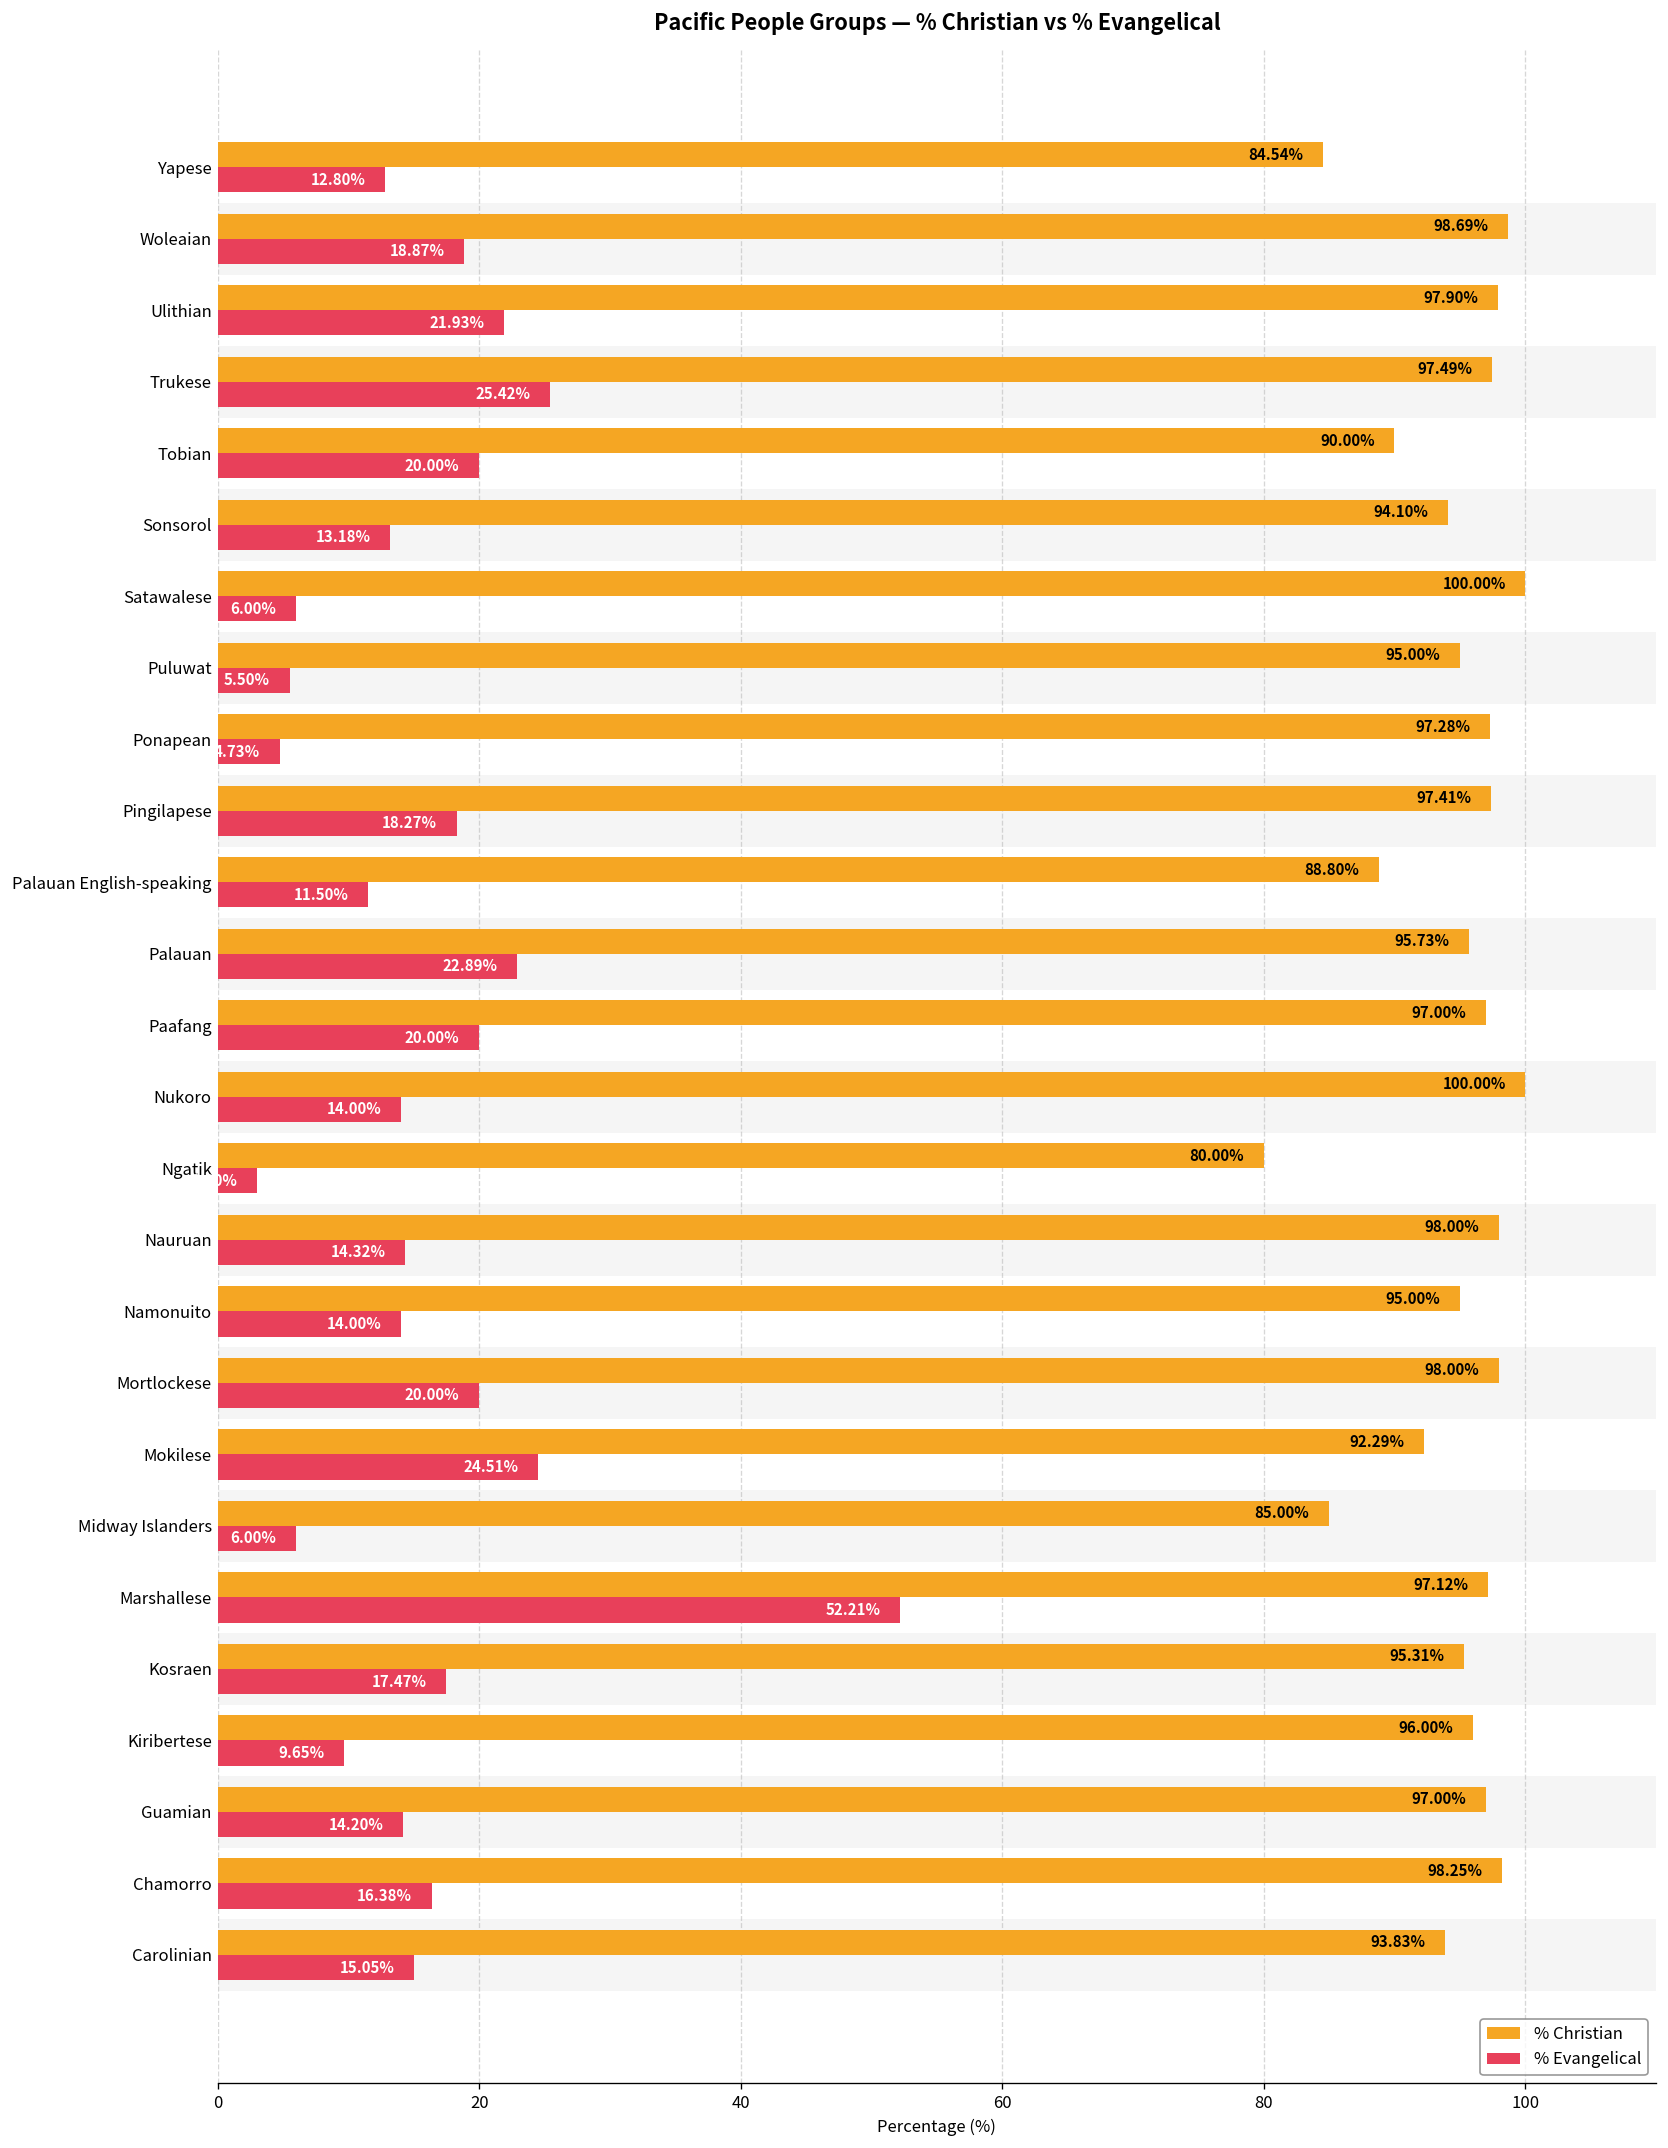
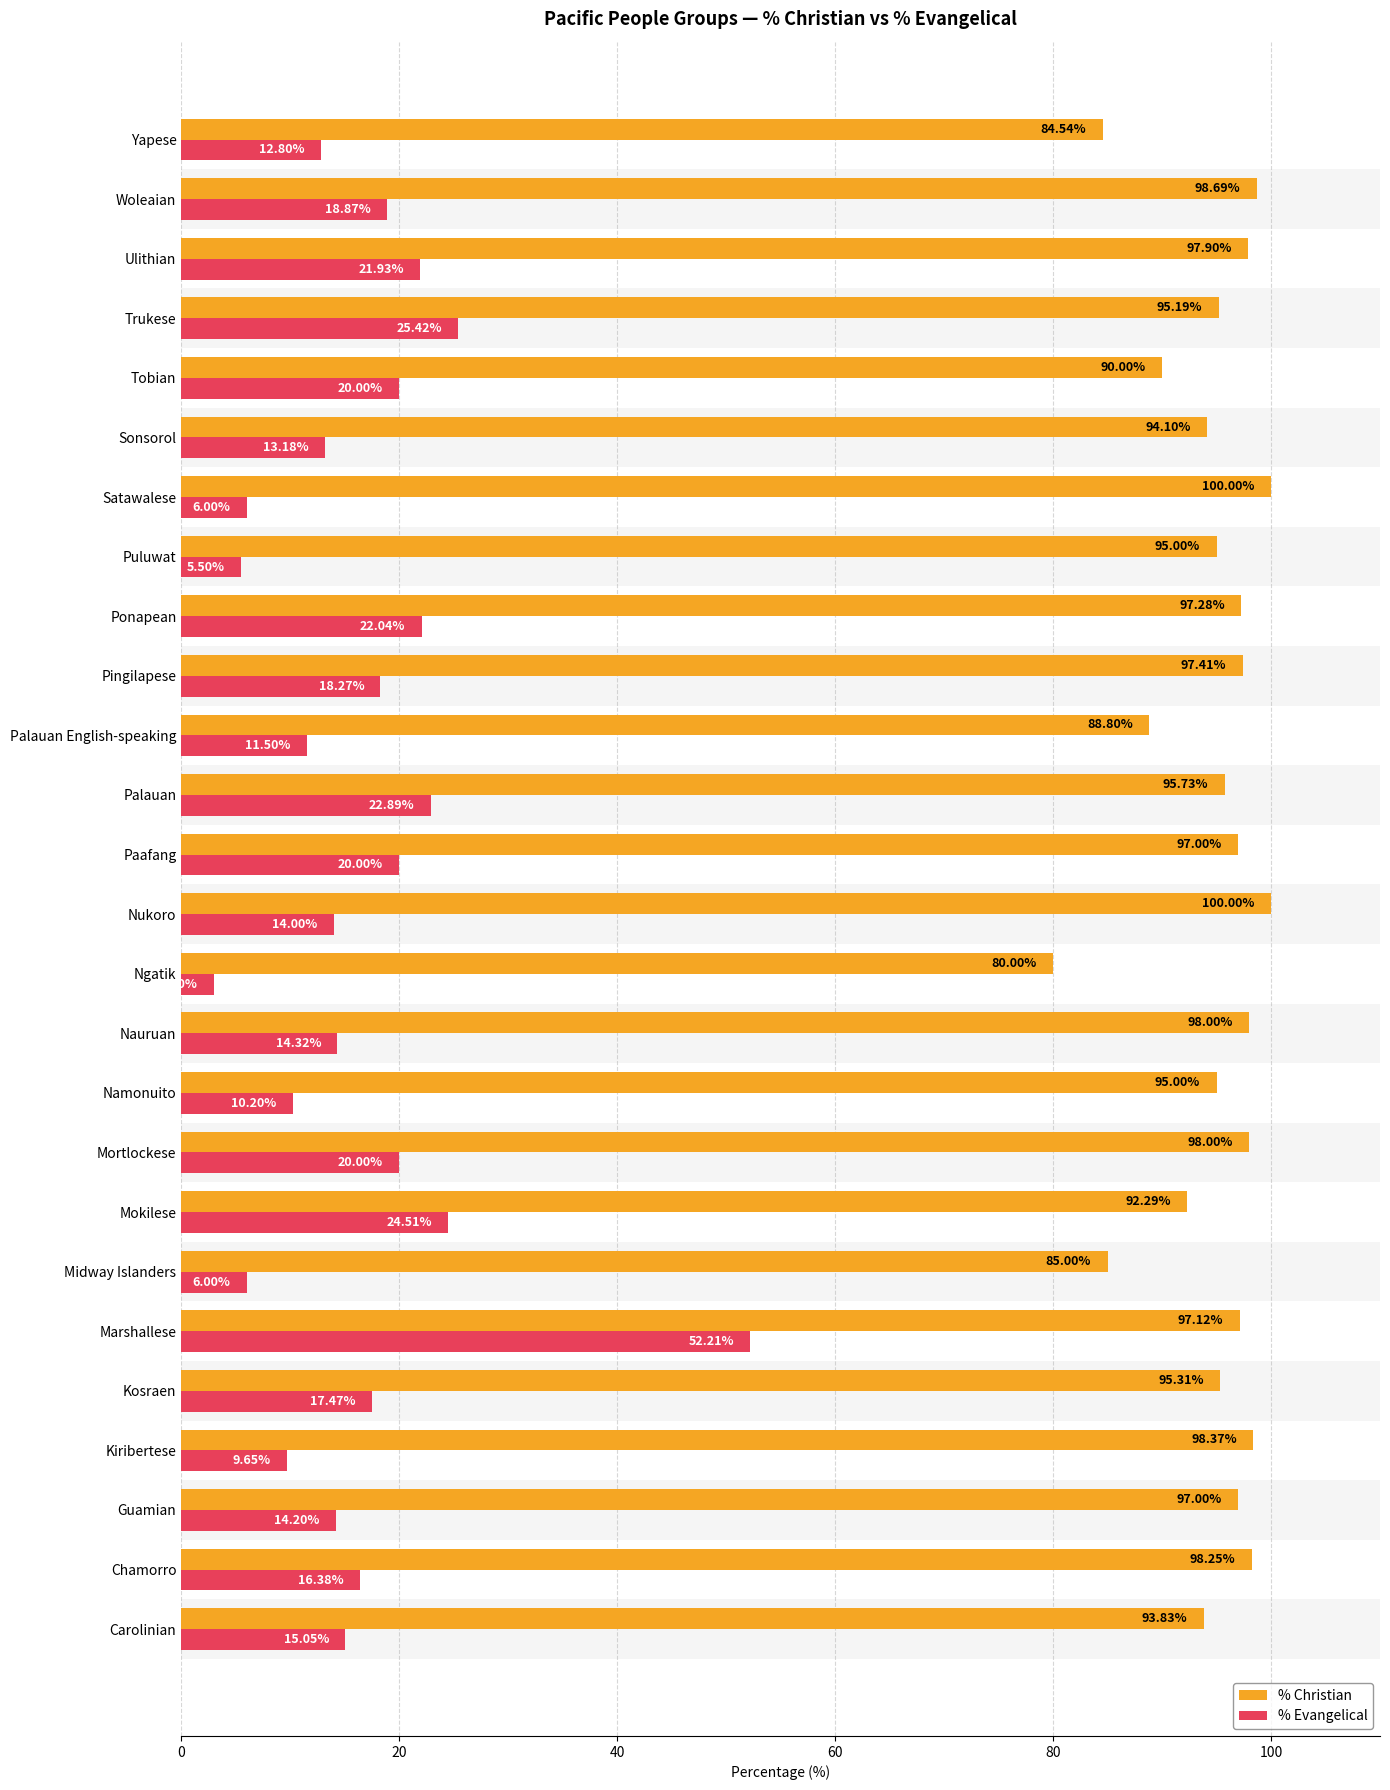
  {
    "% Christian": {
      "Yapese": "84.54%",
      "Woleaian": "98.69%",
      "Ulithian": "97.90%",
-     "Trukese": "97.49%",
+     "Trukese": "95.19%",
      "Tobian": "90.00%",
      "Sonsorol": "94.10%",
      "Satawalese": "100.00%",
      "Puluwat": "95.00%",
      "Ponapean": "97.28%",
      "Pingilapese": "97.41%",
      "Palauan English-speaking": "88.80%",
      "Palauan": "95.73%",
      "Paafang": "97.00%",
      "Nukoro": "100.00%",
      "Ngatik": "80.00%",
      "Nauruan": "98.00%",
      "Namonuito": "95.00%",
      "Mortlockese": "98.00%",
      "Mokilese": "92.29%",
      "Midway Islanders": "85.00%",
      "Marshallese": "97.12%",
      "Kosraen": "95.31%",
-     "Kiribertese": "96.00%",
+     "Kiribertese": "98.37%",
      "Guamian": "97.00%",
      "Chamorro": "98.25%",
      "Carolinian": "93.83%"
    },
    "% Evangelical": {
      "Yapese": "12.80%",
      "Woleaian": "18.87%",
      "Ulithian": "21.93%",
      "Trukese": "25.42%",
      "Tobian": "20.00%",
      "Sonsorol": "13.18%",
      "Satawalese": "6.00%",
      "Puluwat": "5.50%",
-     "Ponapean": "4.73%",
+     "Ponapean": "22.04%",
      "Pingilapese": "18.27%",
      "Palauan English-speaking": "11.50%",
      "Palauan": "22.89%",
      "Paafang": "20.00%",
      "Nukoro": "14.00%",
      "Nauruan": "14.32%",
-     "Namonuito": "14.00%",
+     "Namonuito": "10.20%",
      "Mortlockese": "20.00%",
      "Mokilese": "24.51%",
      "Midway Islanders": "6.00%",
      "Marshallese": "52.21%",
      "Kosraen": "17.47%",
      "Kiribertese": "9.65%",
      "Guamian": "14.20%",
      "Chamorro": "16.38%",
      "Carolinian": "15.05%"
    }
  }
